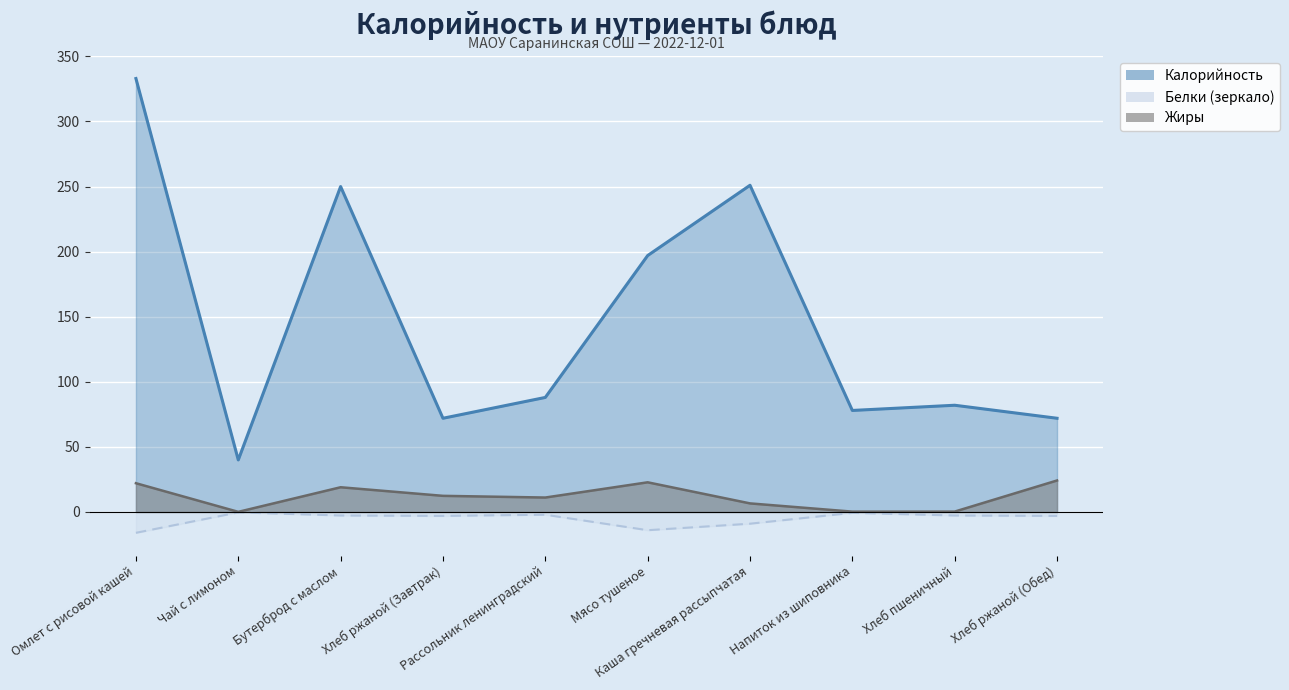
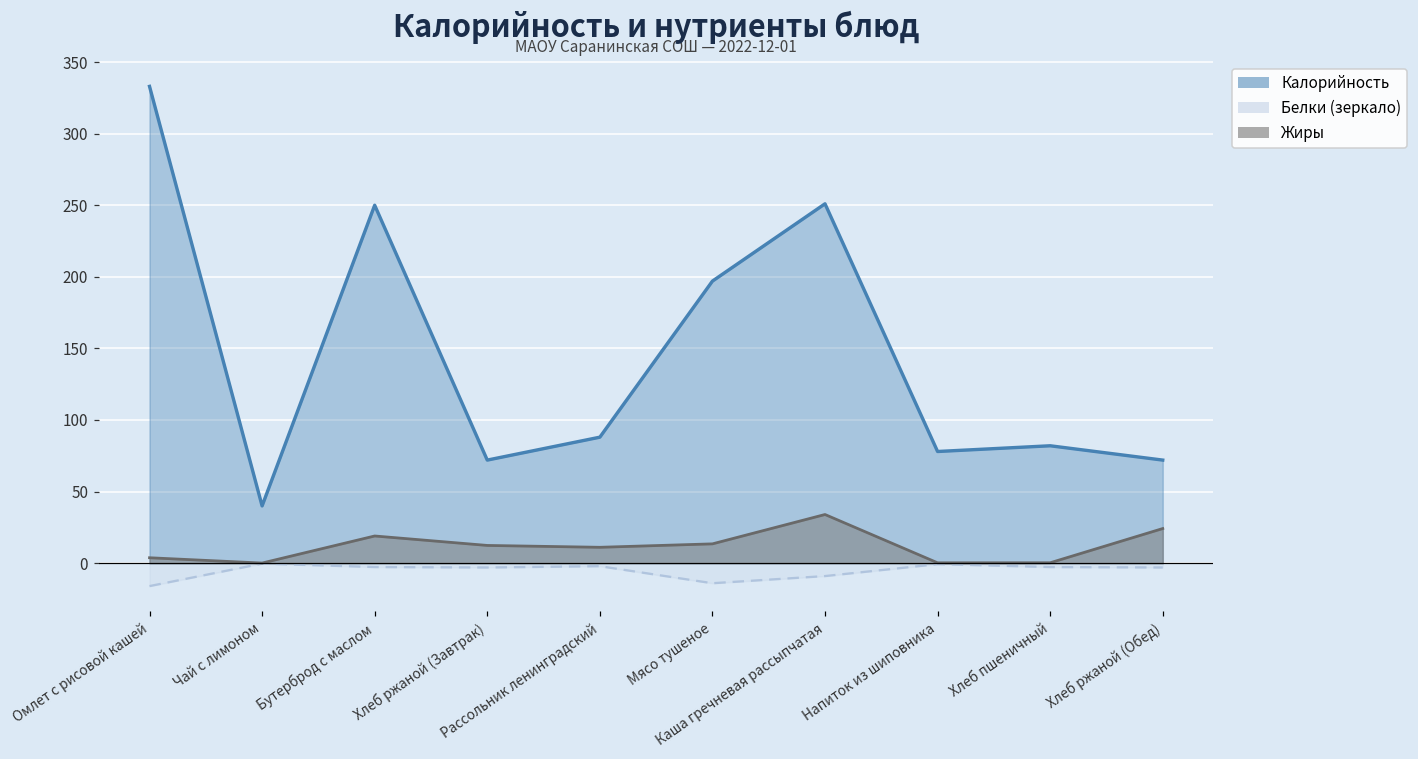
  {
    "Жиры": {
-     "Омлет с рисовой кашей": 22,
+     "Омлет с рисовой кашей": 4,
      "Бутерброд с маслом": 19,
      "Хлеб ржаной (Завтрак)": 12,
      "Рассольник ленинградский": 11,
-     "Мясо тушеное": 23,
-     "Каша гречневая рассыпчатая": 7,
+     "Мясо тушеное": 14,
+     "Каша гречневая рассыпчатая": 34,
      "Хлеб ржаной (Обед)": 24
    }
  }
